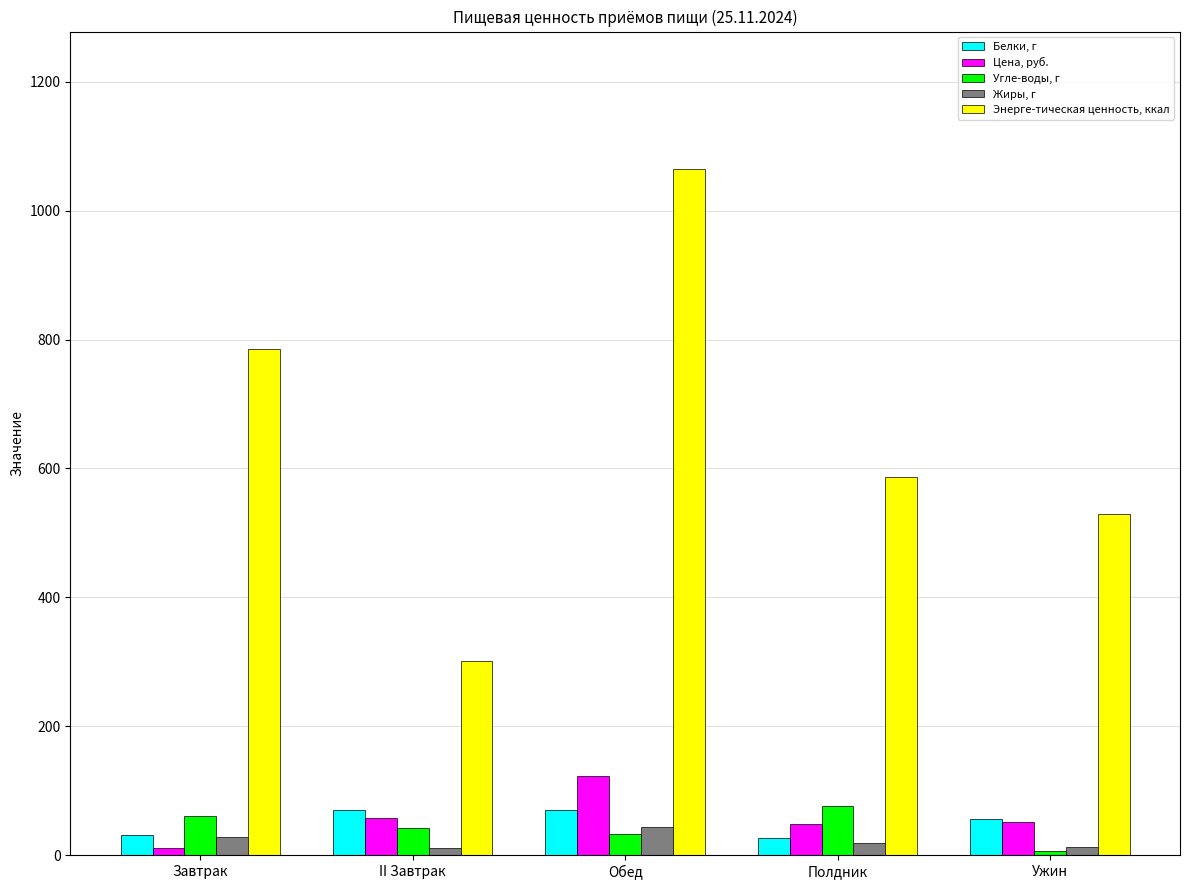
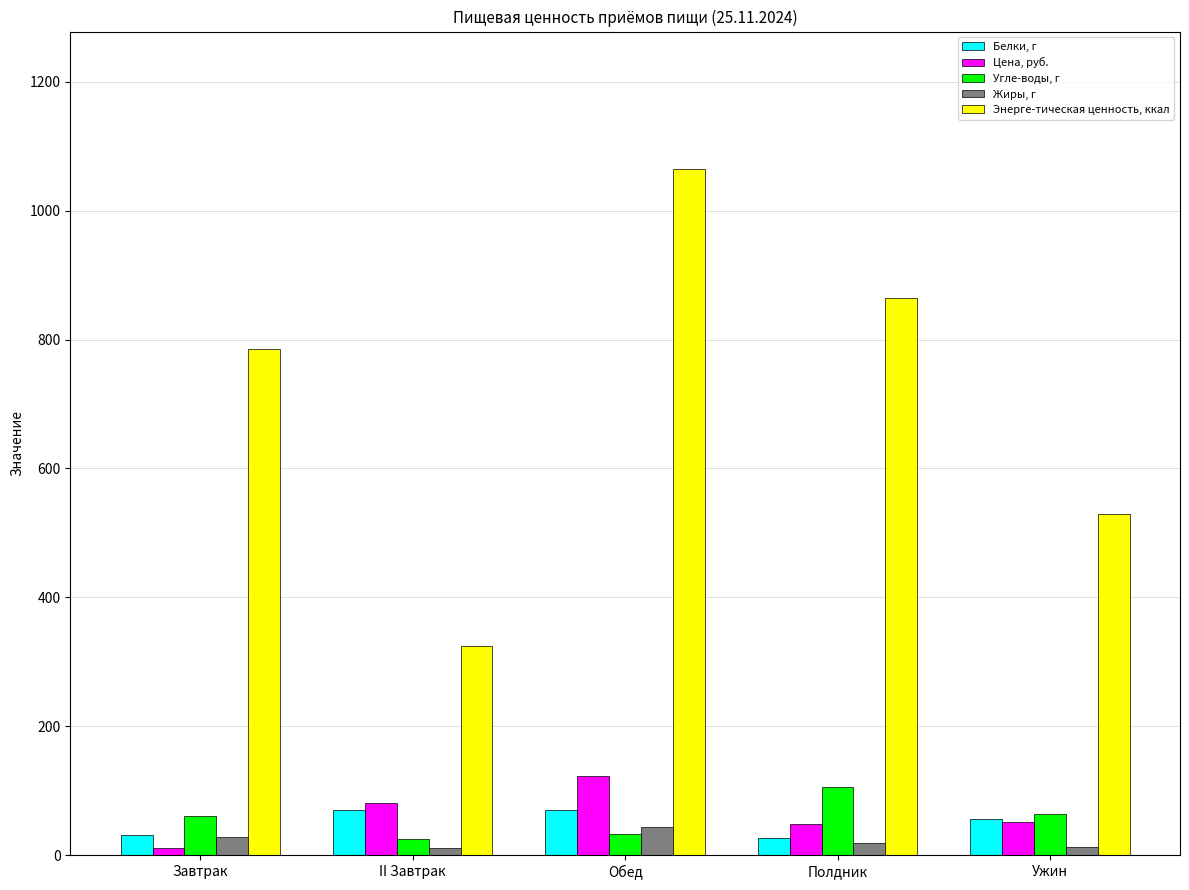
  {
    "Белки, г": {
      "Завтрак": 30,
      "II Завтрак": 70,
      "Обед": 70,
      "Полдник": 30,
      "Ужин": 60
    },
    "Цена, руб.": {
      "Завтрак": 10,
-     "II Завтрак": 60,
+     "II Завтрак": 80,
      "Обед": 120,
      "Полдник": 50,
      "Ужин": 50
    },
    "Угле-воды, г": {
      "Завтрак": 60,
-     "II Завтрак": 40,
+     "II Завтрак": 30,
      "Обед": 30,
-     "Полдник": 80,
-     "Ужин": 10
+     "Полдник": 110,
+     "Ужин": 60
    },
    "Жиры, г": {
      "Завтрак": 30,
      "II Завтрак": 10,
      "Обед": 40,
      "Полдник": 20,
      "Ужин": 10
    },
    "Энерге-тическая ценность, ккал": {
      "Завтрак": 780,
-     "II Завтрак": 300,
+     "II Завтрак": 320,
      "Обед": 1070,
-     "Полдник": 590,
+     "Полдник": 860,
      "Ужин": 530
    }
  }
